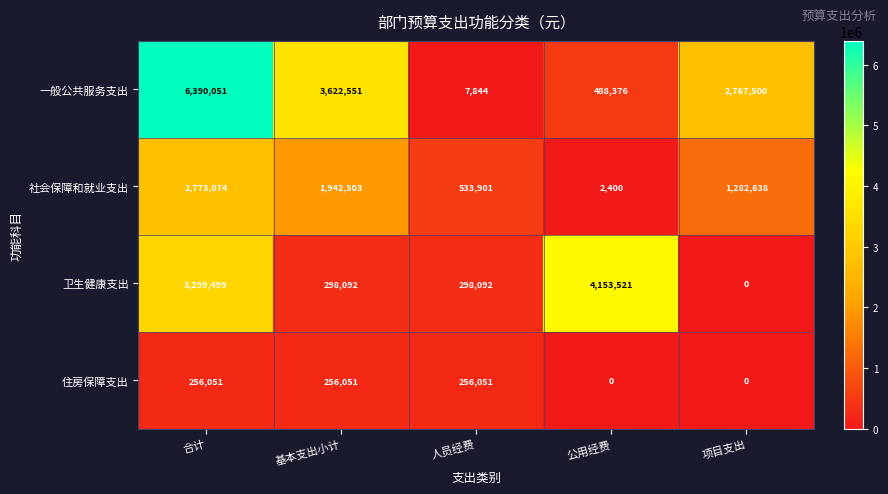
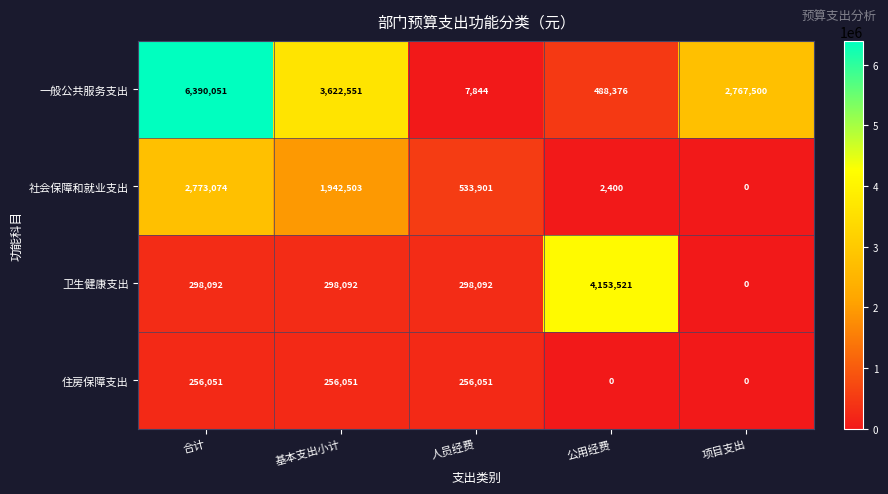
  {
    "一般公共服务支出": {
      "合计": "6,390,051",
      "基本支出小计": "3,622,551",
      "人员经费": "7,844",
      "公用经费": "488,376",
      "项目支出": "2,767,500"
    },
    "社会保障和就业支出": {
      "合计": "2,773,074",
      "基本支出小计": "1,942,503",
      "人员经费": "533,901",
      "公用经费": "2,400",
-     "项目支出": "1,282,638"
+     "项目支出": "0"
    },
    "卫生健康支出": {
-     "合计": "3,299,499",
+     "合计": "298,092",
      "基本支出小计": "298,092",
      "人员经费": "298,092",
      "公用经费": "4,153,521",
      "项目支出": "0"
    },
    "住房保障支出": {
      "合计": "256,051",
      "基本支出小计": "256,051",
      "人员经费": "256,051",
      "公用经费": "0",
      "项目支出": "0"
    }
  }
